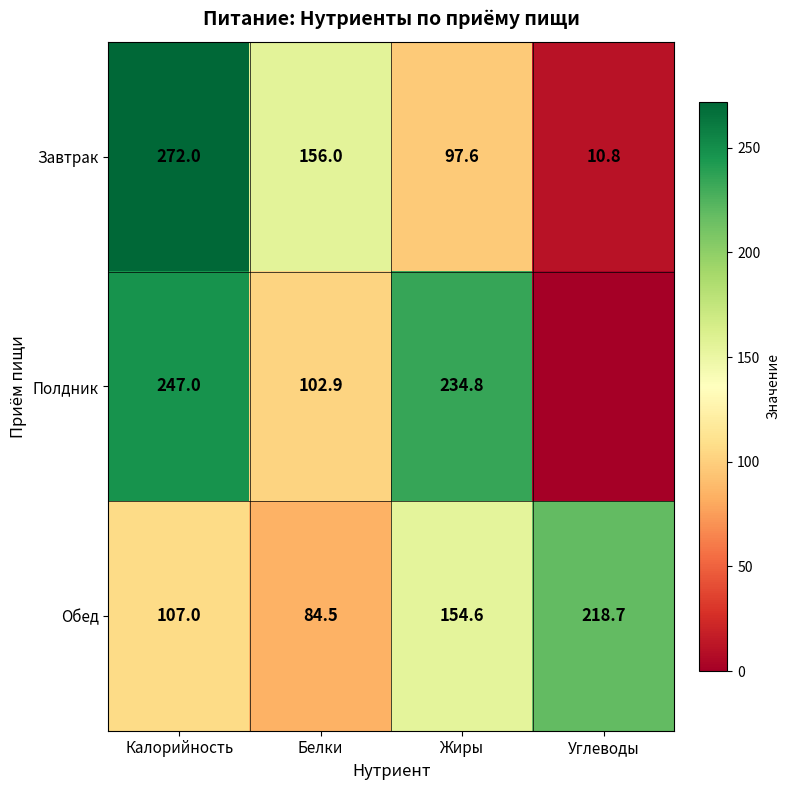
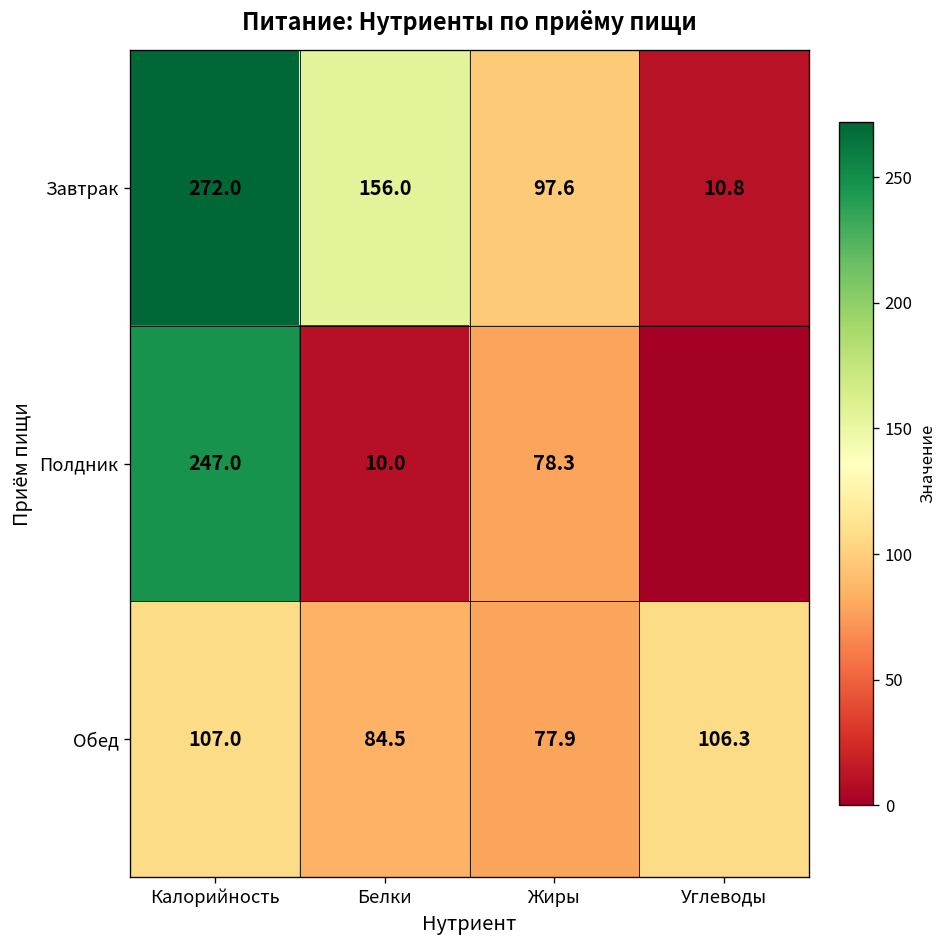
  {
    "Завтрак": {
      "Калорийность": 272.0,
      "Белки": 156.0,
      "Жиры": 97.6,
      "Углеводы": 10.8
    },
    "Полдник": {
      "Калорийность": 247.0,
-     "Белки": 102.9,
-     "Жиры": 234.8
+     "Белки": 10.0,
+     "Жиры": 78.3
    },
    "Обед": {
      "Калорийность": 107.0,
      "Белки": 84.5,
-     "Жиры": 154.6,
-     "Углеводы": 218.7
+     "Жиры": 77.9,
+     "Углеводы": 106.3
    }
  }
